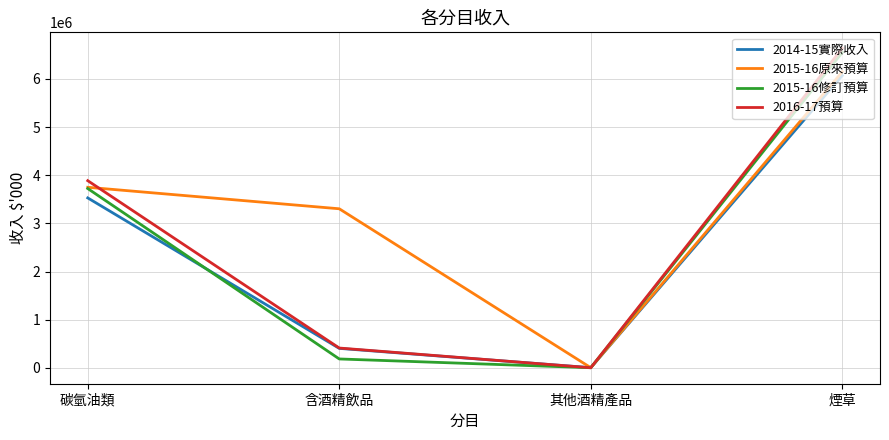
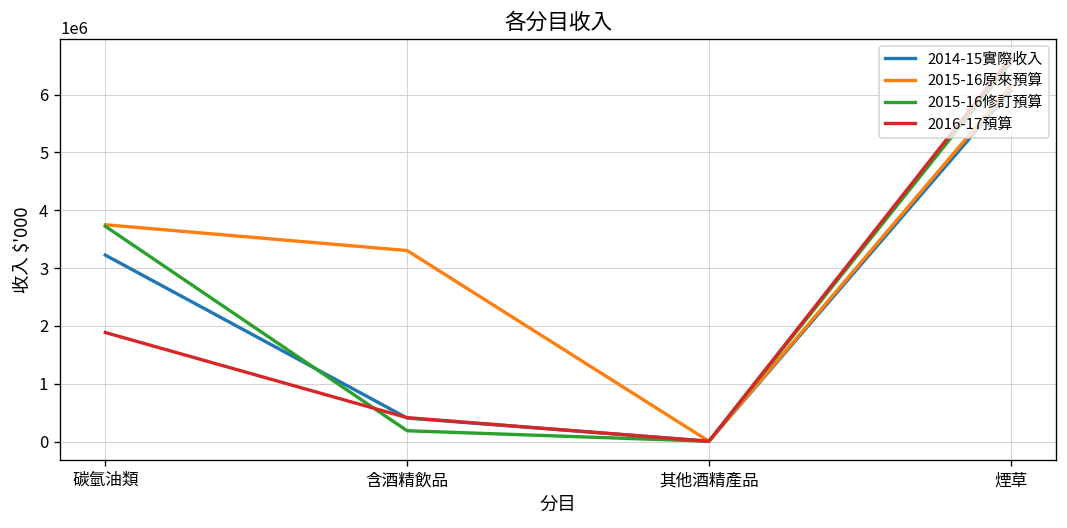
  {
    "2014-15實際收入": {
-     "碳氫油類": 3500000
+     "碳氫油類": 3200000
    },
    "2015-16原來預算": {
      "含酒精飲品": 3300000
    },
    "2015-16修訂預算": {
      "含酒精飲品": 200000
    },
    "2016-17預算": {
-     "碳氫油類": 3900000
+     "碳氫油類": 1900000
    }
  }
